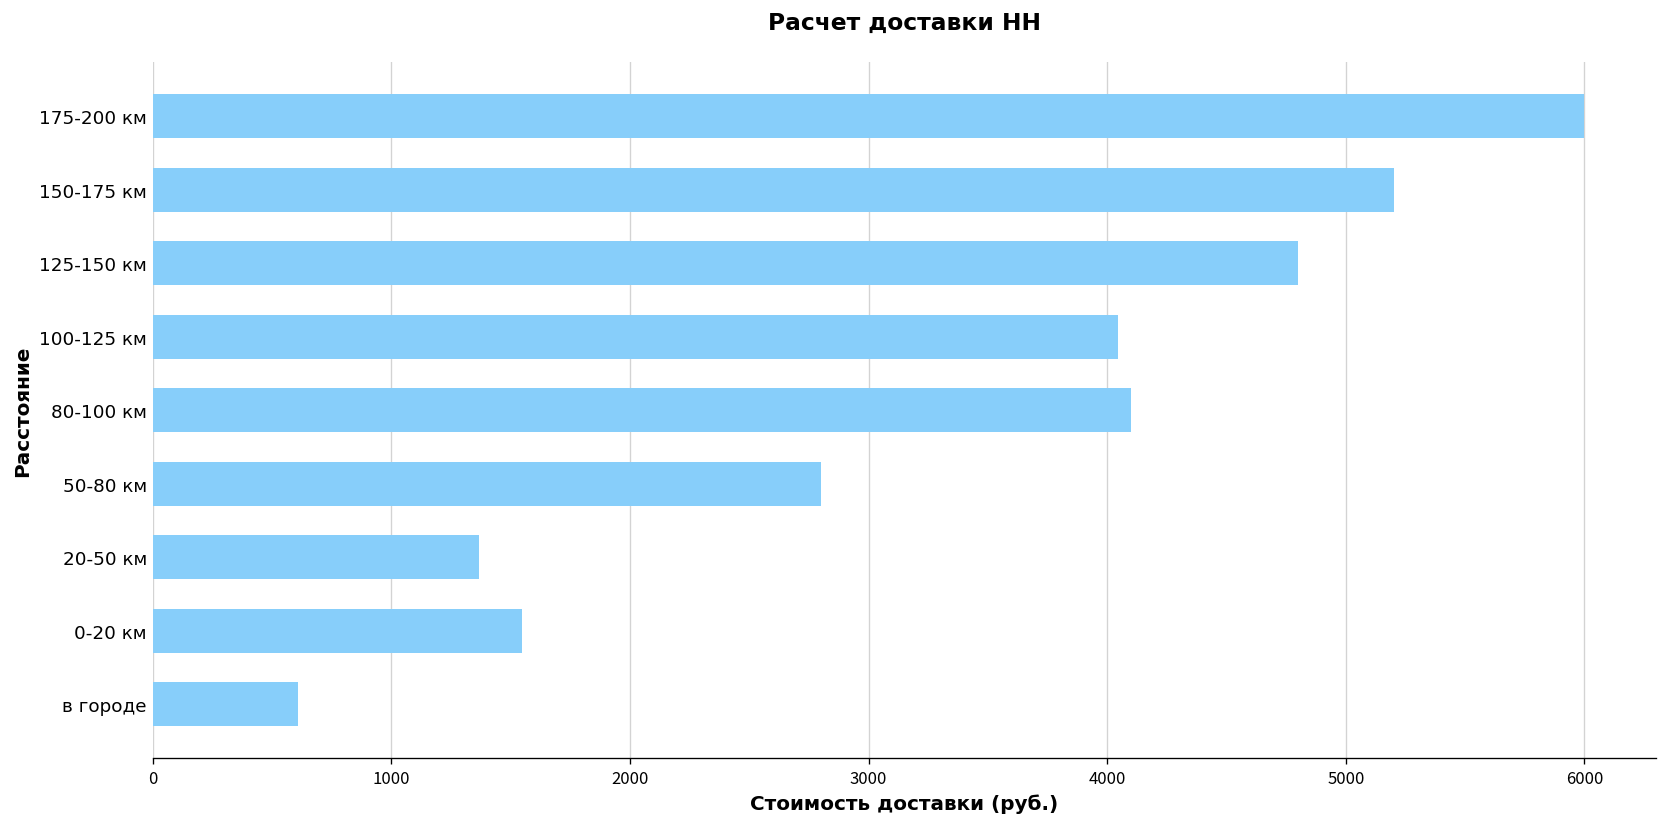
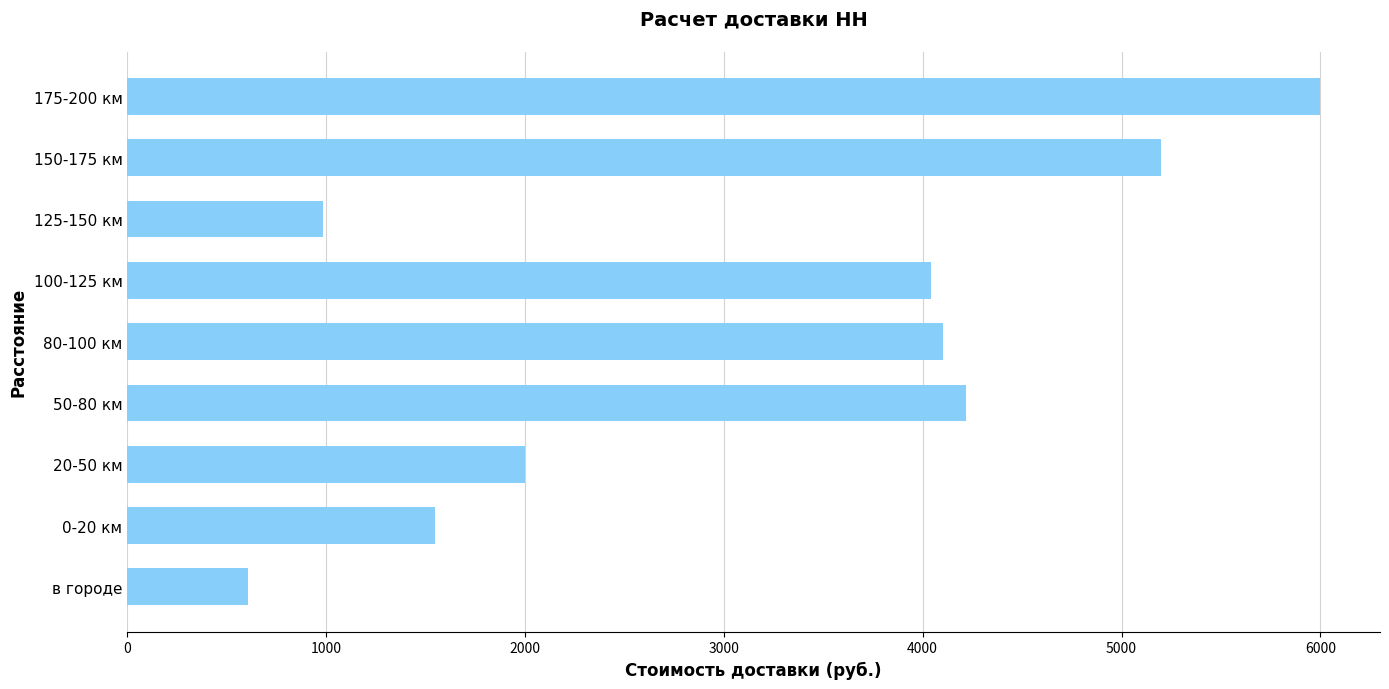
  {
    "175-200 км": 6000,
    "150-175 км": 5200,
-   "125-150 км": 4800,
+   "125-150 км": 980,
    "100-125 км": 4040,
    "80-100 км": 4100,
-   "50-80 км": 2800,
-   "20-50 км": 1370,
+   "50-80 км": 4220,
+   "20-50 км": 2000,
    "0-20 км": 1550,
    "в городе": 610
  }
